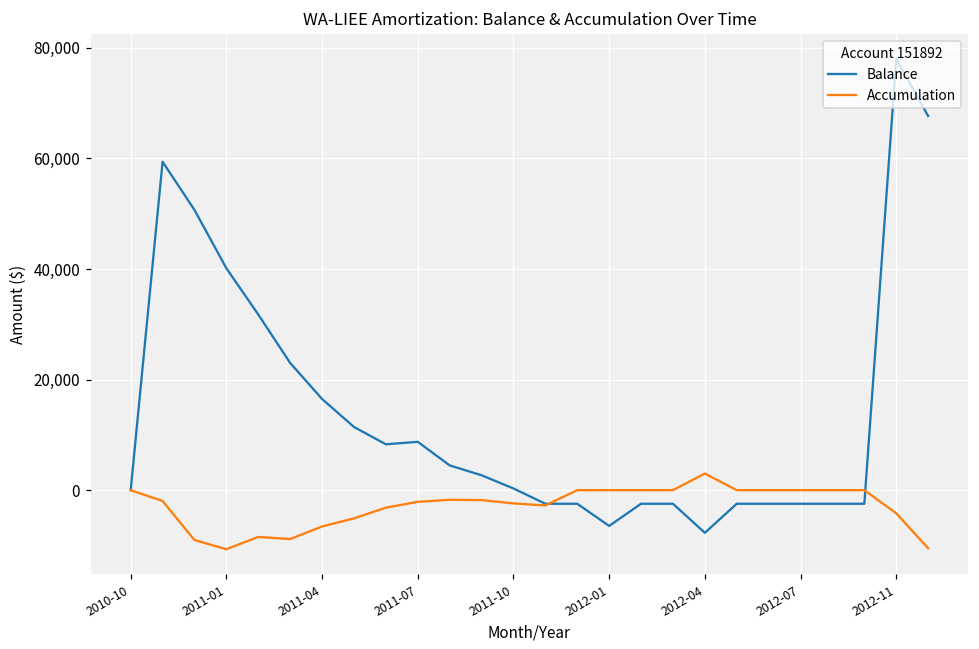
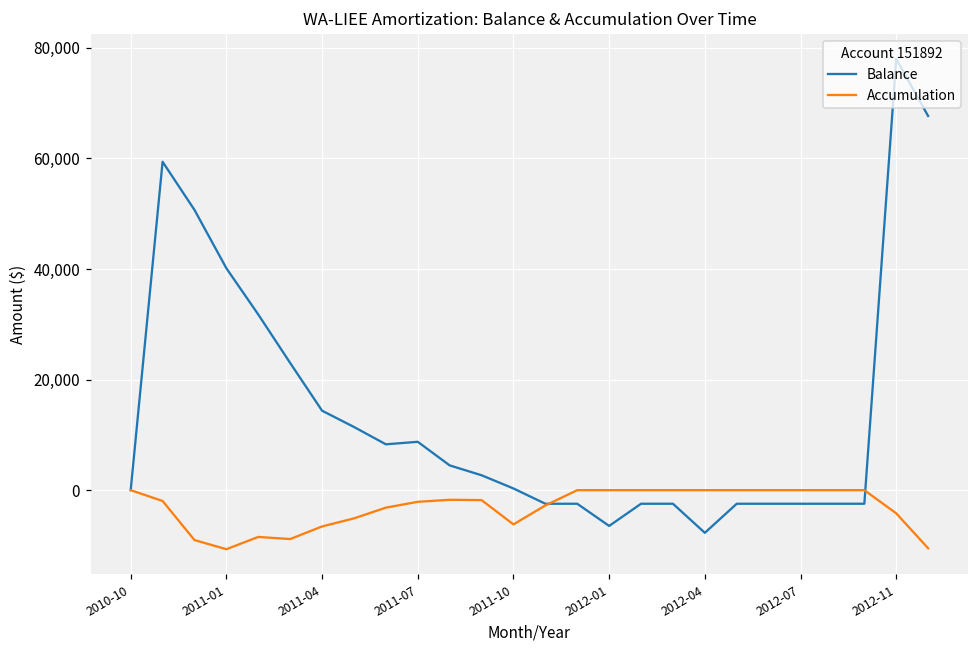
  {
    "Balance": {
      "2011-01": "40,000",
-     "2011-04": "16,000",
+     "2011-04": "14,000",
      "2011-07": "9,000",
      "2011-10": "0",
      "2012-01": "-6,000",
      "2012-04": "-8,000",
      "2012-07": "-2,000"
    },
    "Accumulation": {
      "2011-01": "-11,000",
      "2011-04": "-7,000",
      "2011-07": "-2,000",
-     "2011-10": "-2,000",
+     "2011-10": "-6,000",
      "2012-01": "0",
-     "2012-04": "3,000",
+     "2012-04": "0",
      "2012-07": "0",
      "2012-11": "-4,000"
    }
  }
